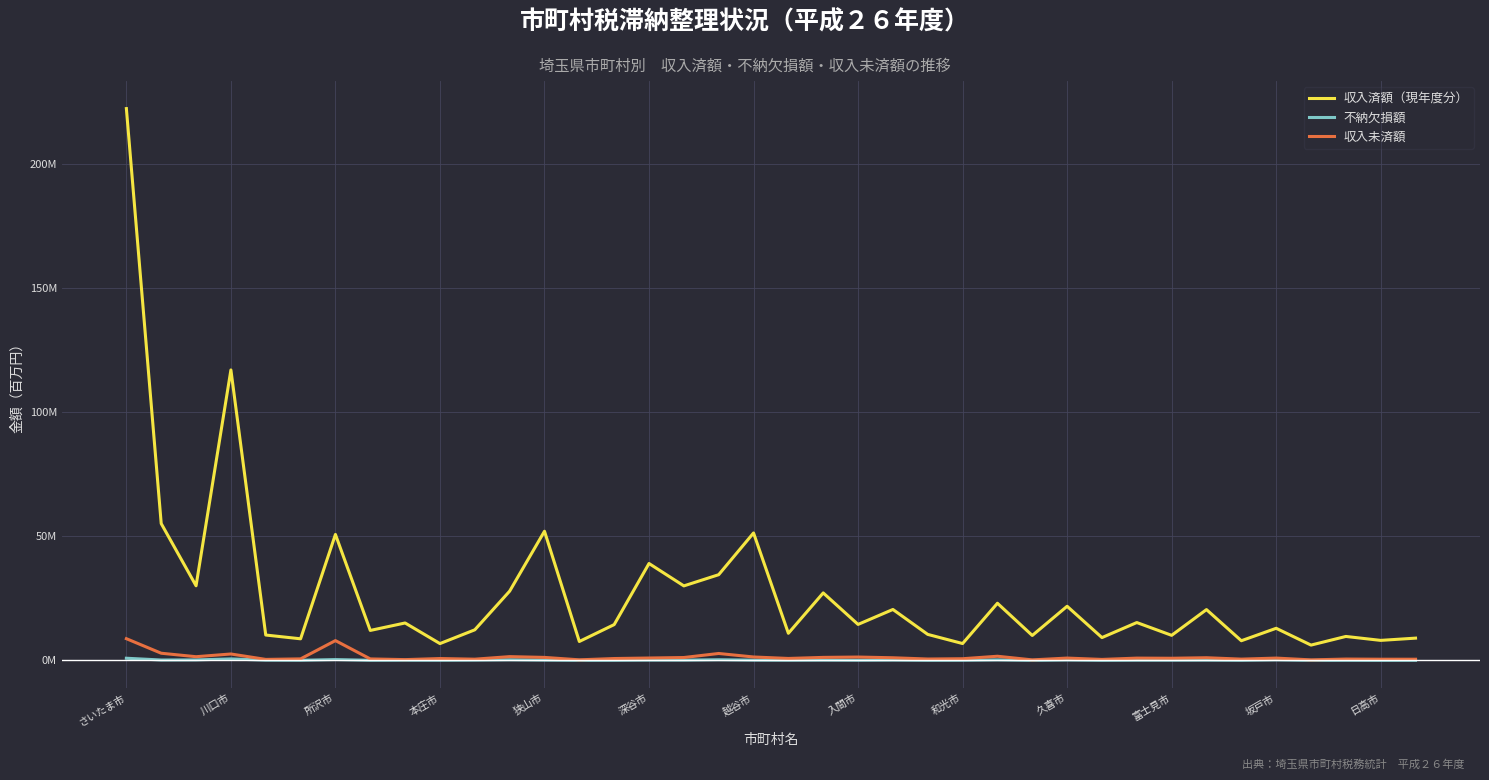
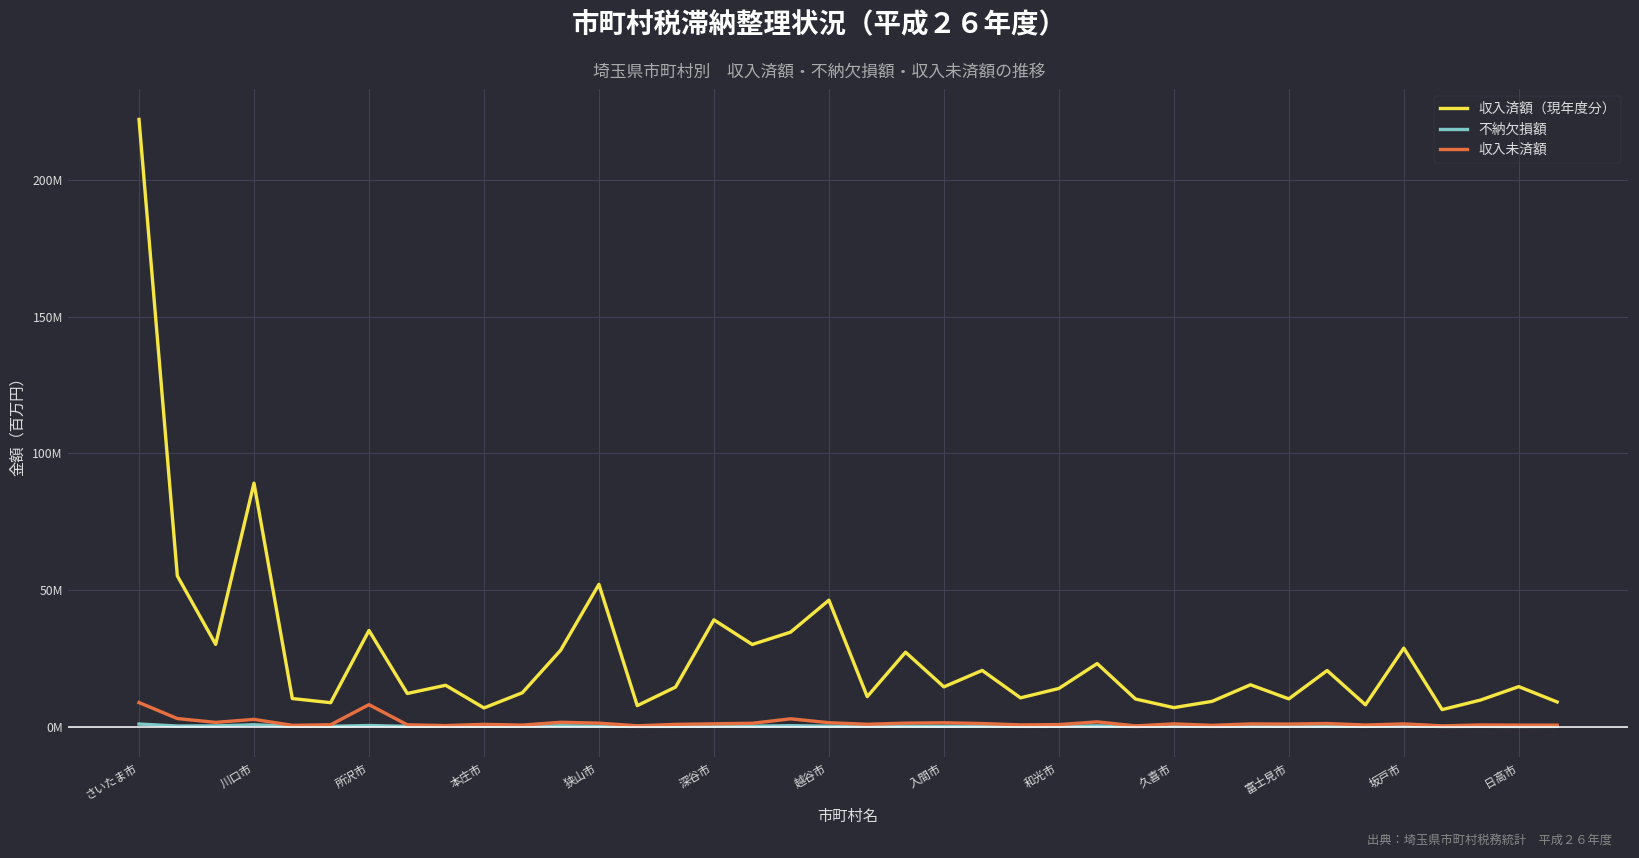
  {
    "収入済額（現年度分）": {
      "さいたま市": 222000000,
-     "川口市": 117000000,
-     "所沢市": 51000000,
+     "川口市": 89000000,
+     "所沢市": 35000000,
      "本庄市": 7000000,
      "狭山市": 52000000,
      "深谷市": 39000000,
-     "越谷市": 51000000,
+     "越谷市": 46000000,
      "入間市": 15000000,
-     "和光市": 7000000,
-     "久喜市": 22000000,
+     "和光市": 14000000,
+     "久喜市": 7000000,
      "富士見市": 10000000,
-     "坂戸市": 13000000,
-     "日高市": 8000000
+     "坂戸市": 29000000,
+     "日高市": 15000000
    },
    "不納欠損額": {
      "さいたま市": 1000000,
      "川口市": 1000000,
      "所沢市": 0,
      "狭山市": 0,
      "越谷市": 0,
      "入間市": 0
    },
    "収入未済額": {
      "さいたま市": 9000000,
      "川口市": 3000000,
      "所沢市": 8000000,
      "狭山市": 1000000,
      "越谷市": 1000000,
      "入間市": 1000000
    }
  }
